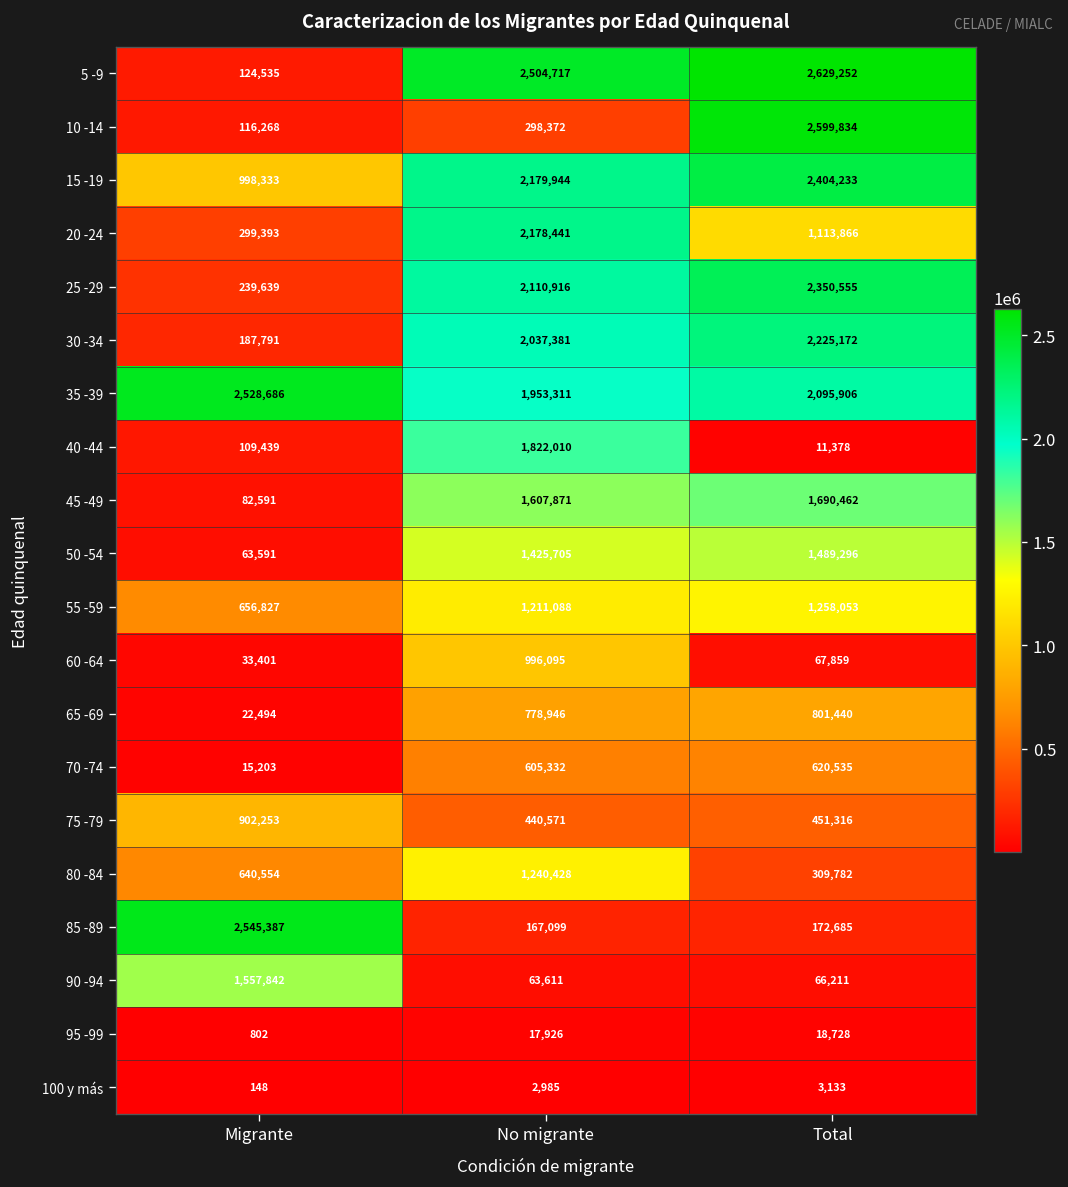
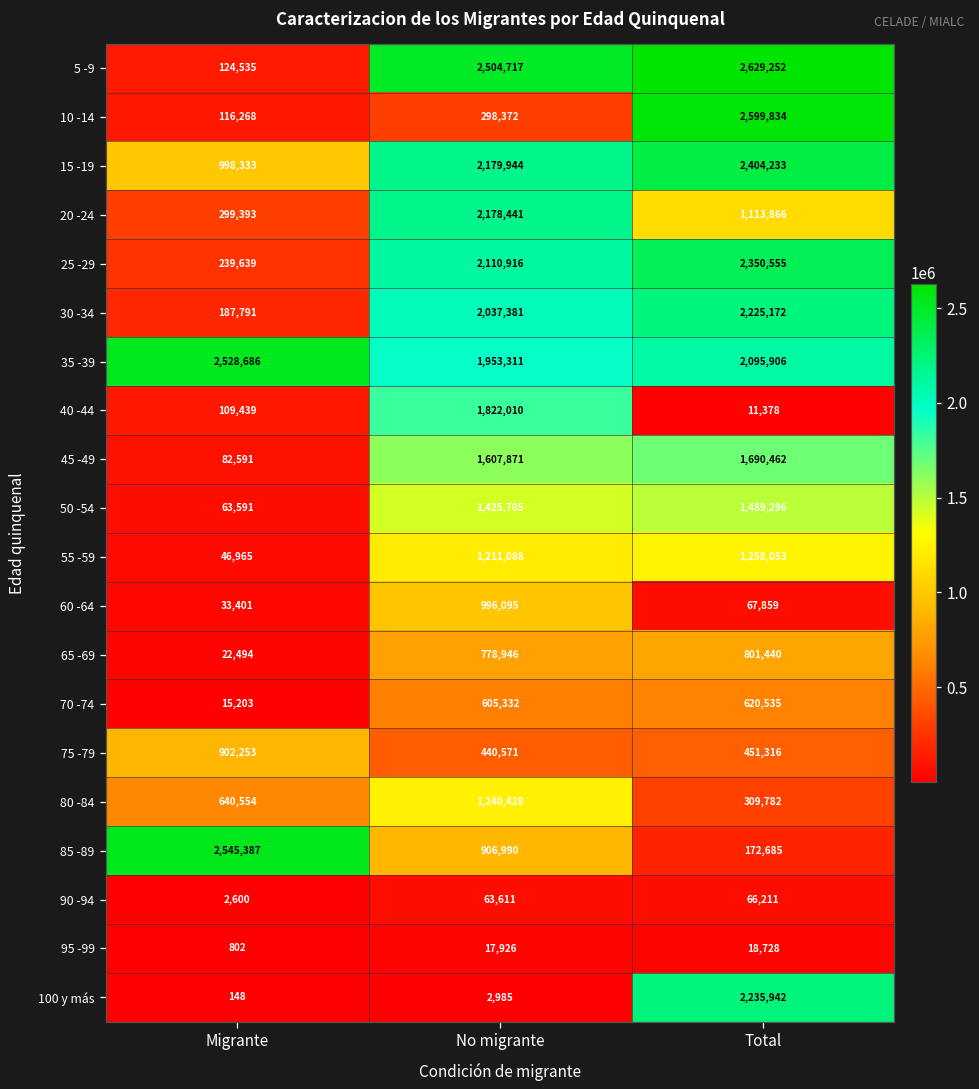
  {
    "5 -9": {
      "Migrante": "124,535",
      "No migrante": "2,504,717",
      "Total": "2,629,252"
    },
    "10 -14": {
      "Migrante": "116,268",
      "No migrante": "298,372",
      "Total": "2,599,834"
    },
    "15 -19": {
      "Migrante": "998,333",
      "No migrante": "2,179,944",
      "Total": "2,404,233"
    },
    "20 -24": {
      "Migrante": "299,393",
      "No migrante": "2,178,441",
      "Total": "1,113,866"
    },
    "25 -29": {
      "Migrante": "239,639",
      "No migrante": "2,110,916",
      "Total": "2,350,555"
    },
    "30 -34": {
      "Migrante": "187,791",
      "No migrante": "2,037,381",
      "Total": "2,225,172"
    },
    "35 -39": {
      "Migrante": "2,528,686",
      "No migrante": "1,953,311",
      "Total": "2,095,906"
    },
    "40 -44": {
      "Migrante": "109,439",
      "No migrante": "1,822,010",
      "Total": "11,378"
    },
    "45 -49": {
      "Migrante": "82,591",
      "No migrante": "1,607,871",
      "Total": "1,690,462"
    },
    "50 -54": {
      "Migrante": "63,591",
      "No migrante": "1,425,705",
      "Total": "1,489,296"
    },
    "55 -59": {
-     "Migrante": "656,827",
+     "Migrante": "46,965",
      "No migrante": "1,211,088",
      "Total": "1,258,053"
    },
    "60 -64": {
      "Migrante": "33,401",
      "No migrante": "996,095",
      "Total": "67,859"
    },
    "65 -69": {
      "Migrante": "22,494",
      "No migrante": "778,946",
      "Total": "801,440"
    },
    "70 -74": {
      "Migrante": "15,203",
      "No migrante": "605,332",
      "Total": "620,535"
    },
    "75 -79": {
      "Migrante": "902,253",
      "No migrante": "440,571",
      "Total": "451,316"
    },
    "80 -84": {
      "Migrante": "640,554",
      "No migrante": "1,240,428",
      "Total": "309,782"
    },
    "85 -89": {
      "Migrante": "2,545,387",
-     "No migrante": "167,099",
+     "No migrante": "906,990",
      "Total": "172,685"
    },
    "90 -94": {
-     "Migrante": "1,557,842",
+     "Migrante": "2,600",
      "No migrante": "63,611",
      "Total": "66,211"
    },
    "95 -99": {
      "Migrante": "802",
      "No migrante": "17,926",
      "Total": "18,728"
    },
    "100 y más": {
      "Migrante": "148",
      "No migrante": "2,985",
-     "Total": "3,133"
+     "Total": "2,235,942"
    }
  }
